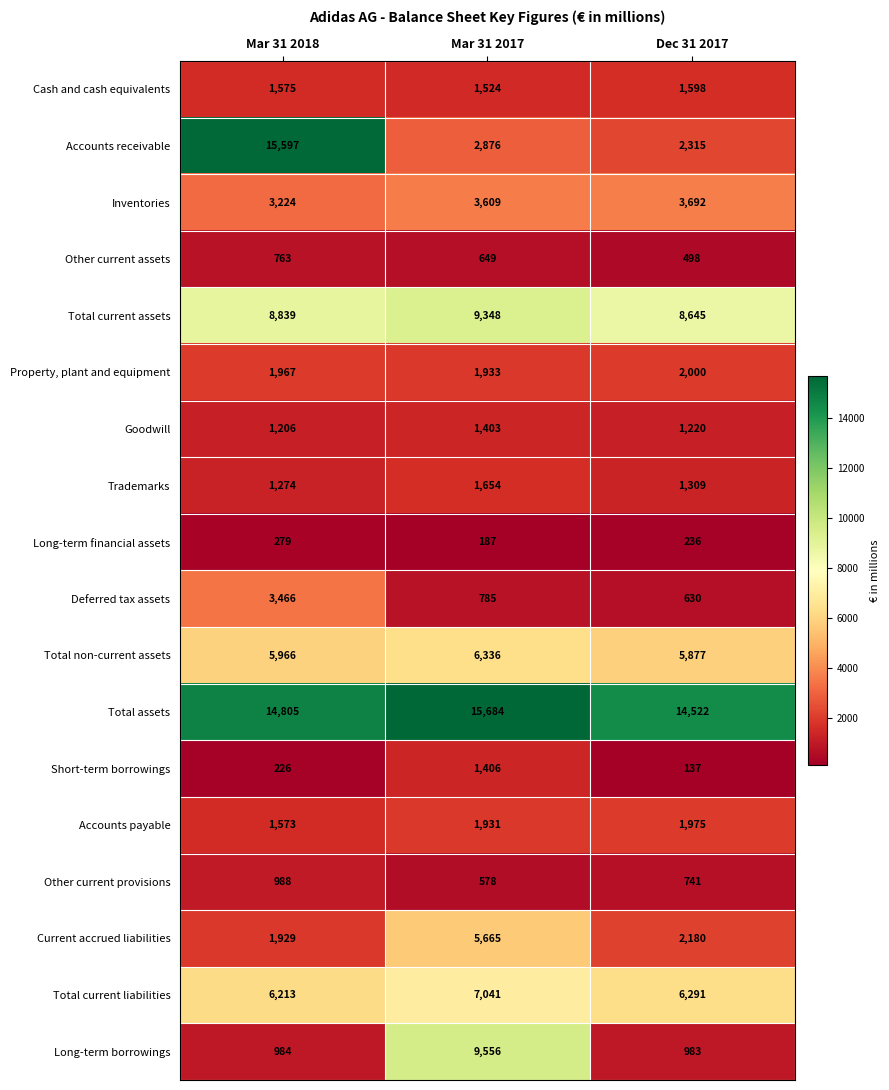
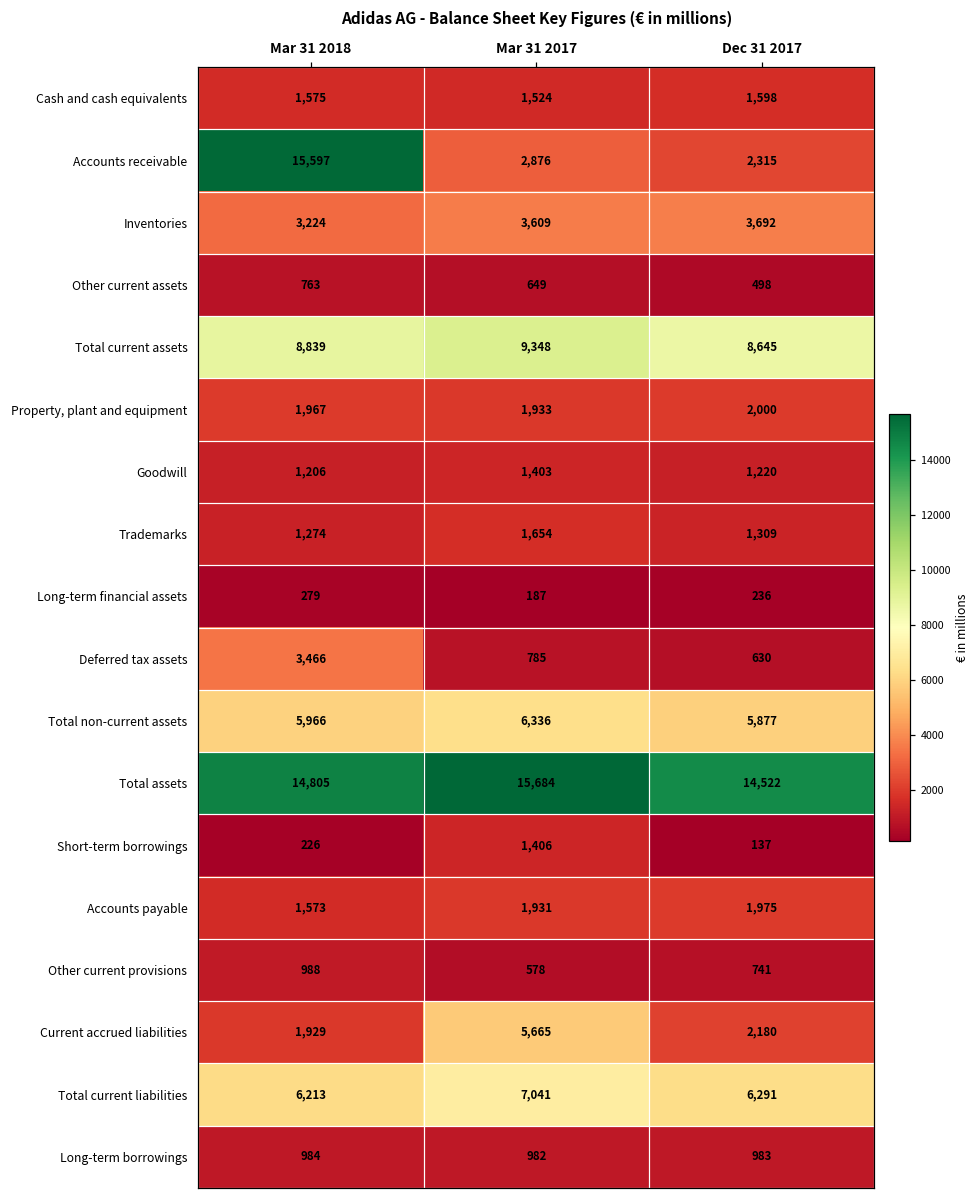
  {
    "Cash and cash equivalents": {
      "Mar 31 2018": "1,575",
      "Mar 31 2017": "1,524",
      "Dec 31 2017": "1,598"
    },
    "Accounts receivable": {
      "Mar 31 2018": "15,597",
      "Mar 31 2017": "2,876",
      "Dec 31 2017": "2,315"
    },
    "Inventories": {
      "Mar 31 2018": "3,224",
      "Mar 31 2017": "3,609",
      "Dec 31 2017": "3,692"
    },
    "Other current assets": {
      "Mar 31 2018": "763",
      "Mar 31 2017": "649",
      "Dec 31 2017": "498"
    },
    "Total current assets": {
      "Mar 31 2018": "8,839",
      "Mar 31 2017": "9,348",
      "Dec 31 2017": "8,645"
    },
    "Property, plant and equipment": {
      "Mar 31 2018": "1,967",
      "Mar 31 2017": "1,933",
      "Dec 31 2017": "2,000"
    },
    "Goodwill": {
      "Mar 31 2018": "1,206",
      "Mar 31 2017": "1,403",
      "Dec 31 2017": "1,220"
    },
    "Trademarks": {
      "Mar 31 2018": "1,274",
      "Mar 31 2017": "1,654",
      "Dec 31 2017": "1,309"
    },
    "Long-term financial assets": {
      "Mar 31 2018": "279",
      "Mar 31 2017": "187",
      "Dec 31 2017": "236"
    },
    "Deferred tax assets": {
      "Mar 31 2018": "3,466",
      "Mar 31 2017": "785",
      "Dec 31 2017": "630"
    },
    "Total non-current assets": {
      "Mar 31 2018": "5,966",
      "Mar 31 2017": "6,336",
      "Dec 31 2017": "5,877"
    },
    "Total assets": {
      "Mar 31 2018": "14,805",
      "Mar 31 2017": "15,684",
      "Dec 31 2017": "14,522"
    },
    "Short-term borrowings": {
      "Mar 31 2018": "226",
      "Mar 31 2017": "1,406",
      "Dec 31 2017": "137"
    },
    "Accounts payable": {
      "Mar 31 2018": "1,573",
      "Mar 31 2017": "1,931",
      "Dec 31 2017": "1,975"
    },
    "Other current provisions": {
      "Mar 31 2018": "988",
      "Mar 31 2017": "578",
      "Dec 31 2017": "741"
    },
    "Current accrued liabilities": {
      "Mar 31 2018": "1,929",
      "Mar 31 2017": "5,665",
      "Dec 31 2017": "2,180"
    },
    "Total current liabilities": {
      "Mar 31 2018": "6,213",
      "Mar 31 2017": "7,041",
      "Dec 31 2017": "6,291"
    },
    "Long-term borrowings": {
      "Mar 31 2018": "984",
-     "Mar 31 2017": "9,556",
+     "Mar 31 2017": "982",
      "Dec 31 2017": "983"
    }
  }
